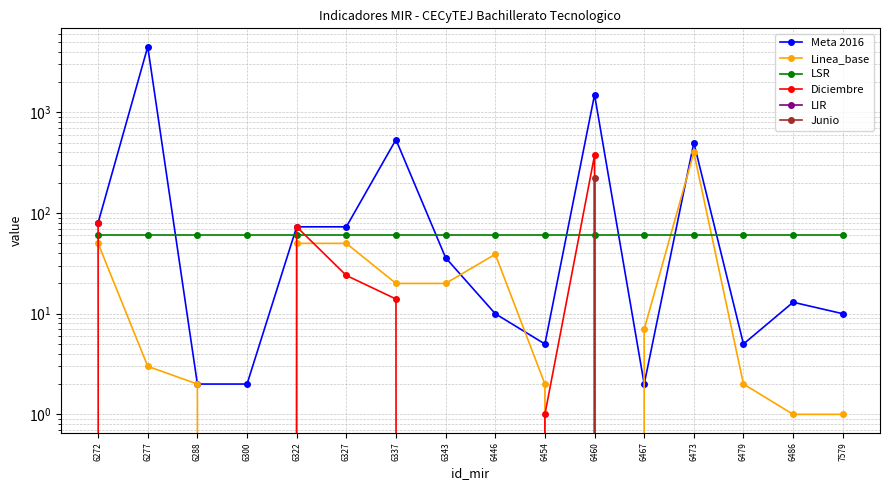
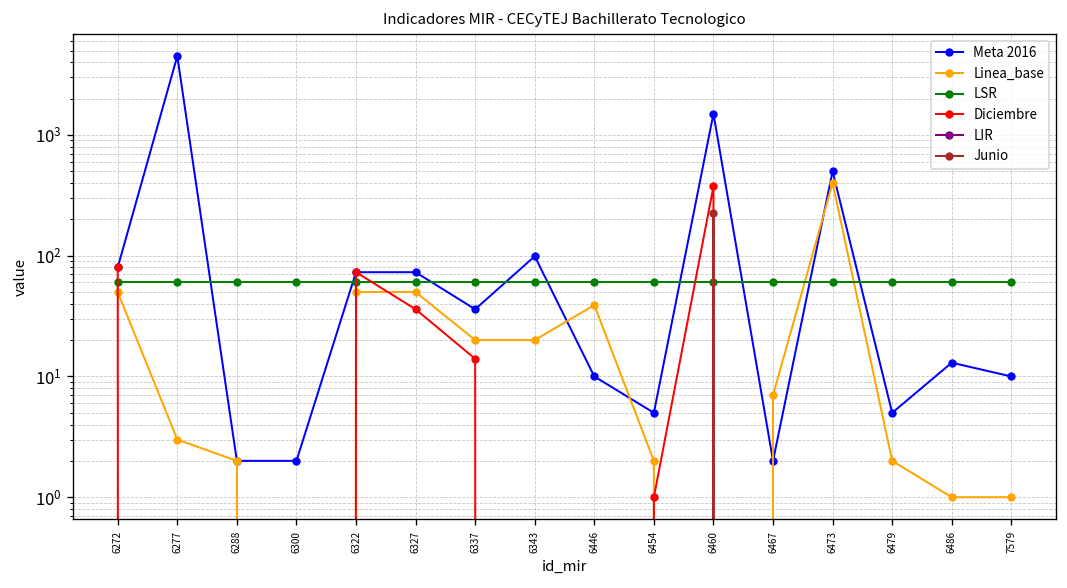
  {
    "Meta 2016": {
      "6277": 5000,
      "6300": 2,
      "6327": 70,
-     "6337": 500,
-     "6343": 36,
+     "6337": 36,
+     "6343": 100,
      "6446": 10,
      "6454": 5,
      "6460": 1500,
      "6467": 2,
      "6473": 500,
      "6479": 5,
      "6486": 13,
      "7579": 10
    },
    "Linea_base": {
      "6272": 50,
      "6277": 3,
      "6322": 50,
      "6327": 50,
      "6337": 20,
      "6343": 20,
      "6446": 39,
      "6454": 2,
      "6467": 7,
      "6473": 400,
      "6479": 2,
      "6486": 1,
      "7579": 1
    },
    "LSR": {
      "6272": 60,
      "6277": 60,
      "6288": 60,
      "6300": 60,
      "6322": 60,
      "6327": 60,
      "6337": 60,
      "6343": 60,
      "6446": 60,
      "6454": 60,
      "6460": 60,
      "6467": 60,
      "6473": 60,
      "6479": 60,
      "6486": 60,
      "7579": 60
    },
    "Diciembre": {
-     "6327": 24,
+     "6327": 36,
      "6337": 14,
      "6454": 1,
      "6460": 380
    },
    "Junio": {
      "6460": 230
    }
  }
